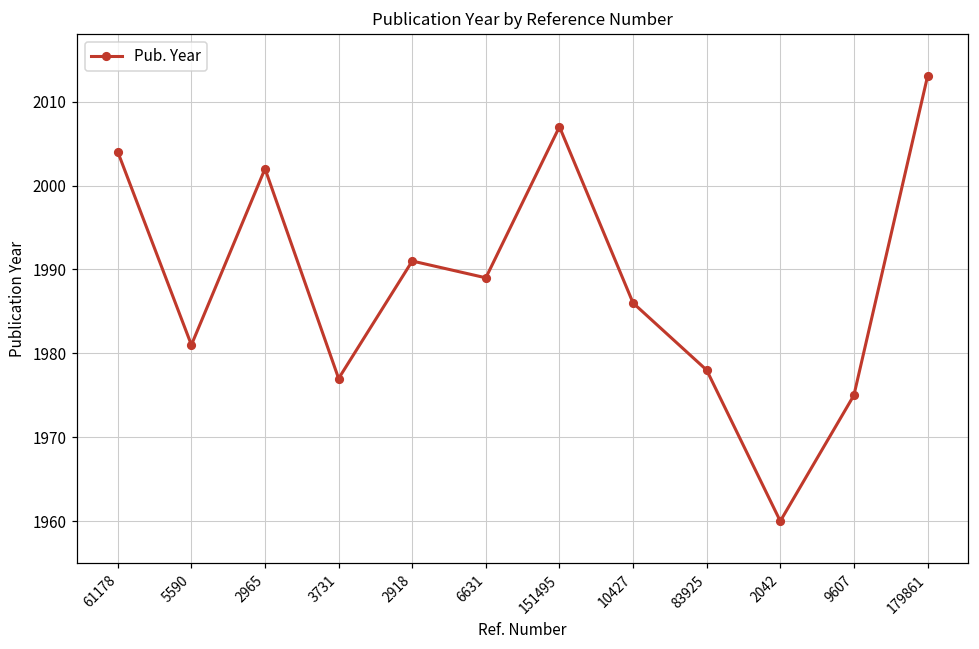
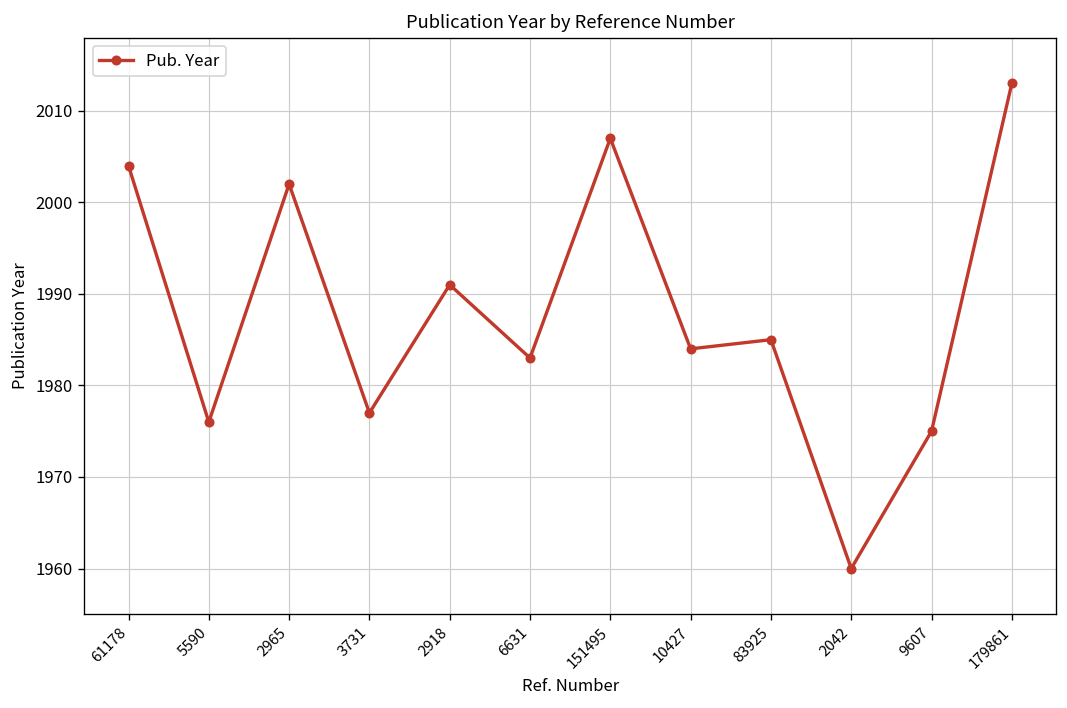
  {
    "61178": 2004,
-   "5590": 1981,
+   "5590": 1976,
    "2965": 2002,
    "3731": 1977,
    "2918": 1991,
-   "6631": 1989,
+   "6631": 1983,
    "151495": 2007,
-   "10427": 1986,
-   "83925": 1978,
+   "10427": 1984,
+   "83925": 1985,
    "2042": 1960,
    "9607": 1975,
    "179861": 2013
  }
